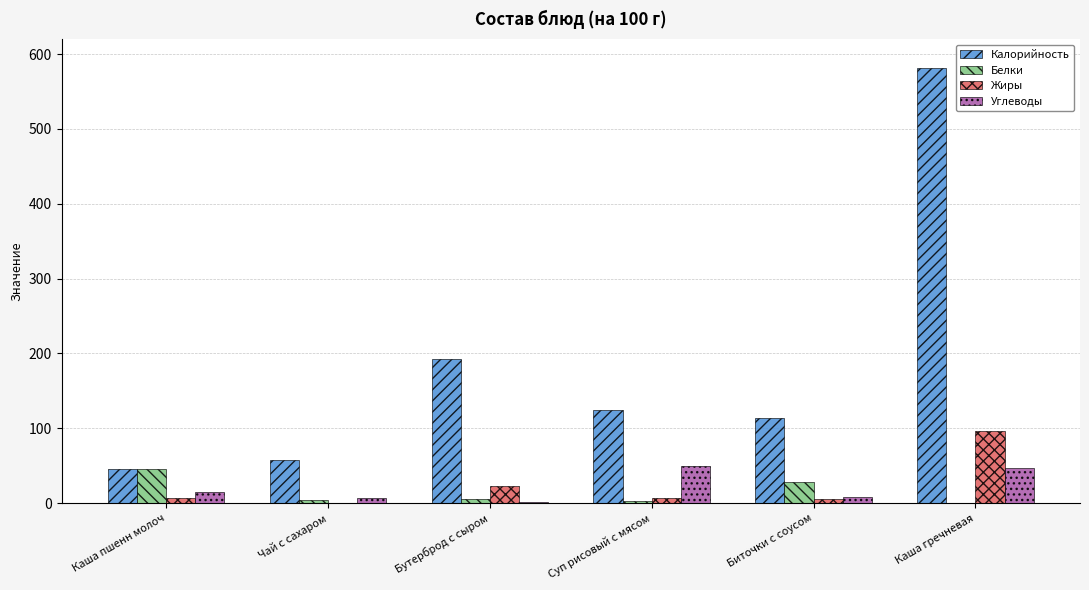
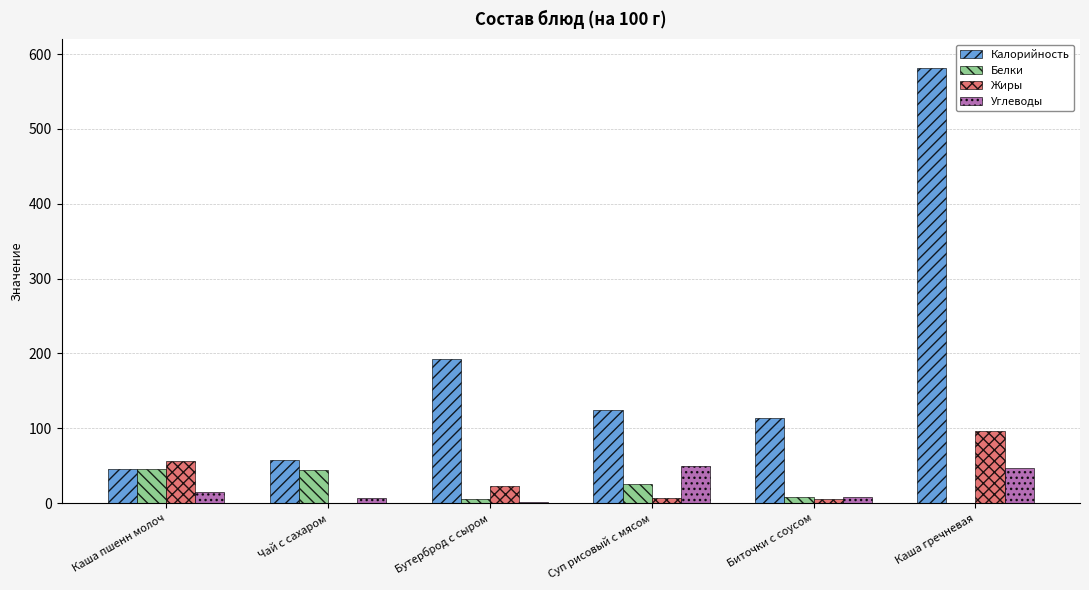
  {
    "Калорийность": {
      "Каша пшенн молоч": 50,
      "Чай с сахаром": 60,
      "Бутерброд с сыром": 190,
      "Суп рисовый с мясом": 120,
      "Биточки с соусом": 110,
      "Каша гречневая": 580
    },
    "Белки": {
      "Каша пшенн молоч": 50,
-     "Чай с сахаром": 0,
+     "Чай с сахаром": 40,
      "Бутерброд с сыром": 0,
-     "Суп рисовый с мясом": 0,
-     "Биточки с соусом": 30
+     "Суп рисовый с мясом": 30,
+     "Биточки с соусом": 10
    },
    "Жиры": {
-     "Каша пшенн молоч": 10,
+     "Каша пшенн молоч": 60,
      "Чай с сахаром": 0,
      "Бутерброд с сыром": 20,
      "Суп рисовый с мясом": 10,
      "Биточки с соусом": 10,
      "Каша гречневая": 100
    },
    "Углеводы": {
      "Каша пшенн молоч": 20,
      "Чай с сахаром": 10,
      "Суп рисовый с мясом": 50,
      "Биточки с соусом": 10,
      "Каша гречневая": 50
    }
  }
